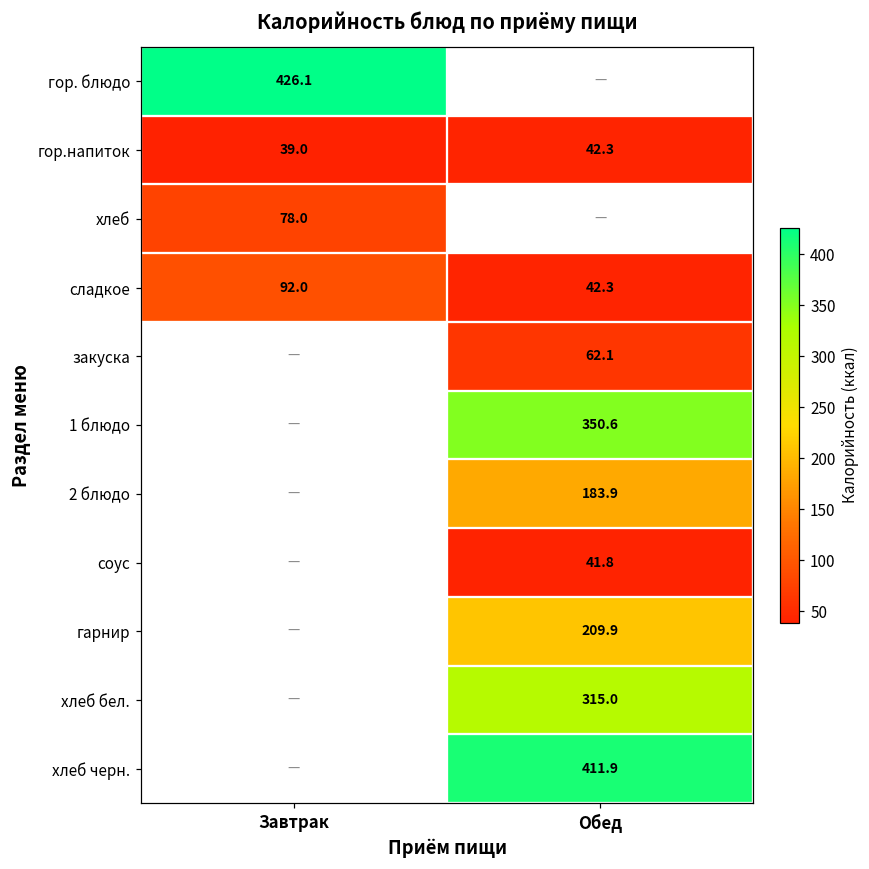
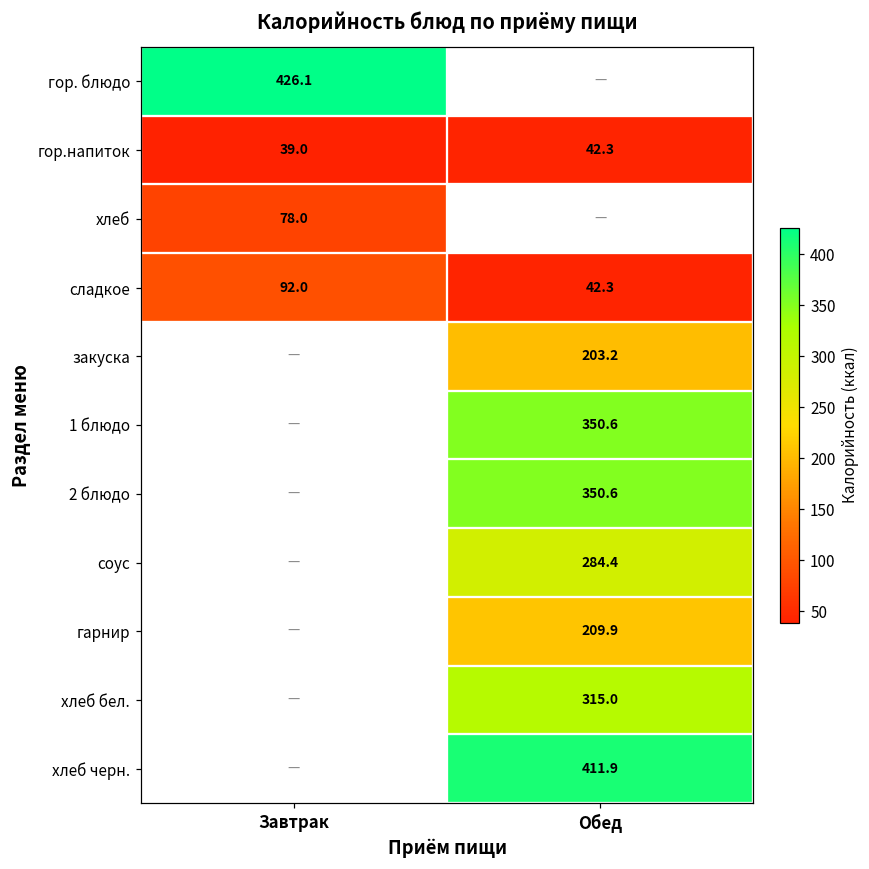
  {
    "гор. блюдо": {
      "Завтрак": 426.1
    },
    "гор.напиток": {
      "Завтрак": 39.0,
      "Обед": 42.3
    },
    "хлеб": {
      "Завтрак": 78.0
    },
    "сладкое": {
      "Завтрак": 92.0,
      "Обед": 42.3
    },
    "закуска": {
-     "Обед": 62.1
+     "Обед": 203.2
    },
    "1 блюдо": {
      "Обед": 350.6
    },
    "2 блюдо": {
-     "Обед": 183.9
+     "Обед": 350.6
    },
    "соус": {
-     "Обед": 41.8
+     "Обед": 284.4
    },
    "гарнир": {
      "Обед": 209.9
    },
    "хлеб бел.": {
      "Обед": 315.0
    },
    "хлеб черн.": {
      "Обед": 411.9
    }
  }
